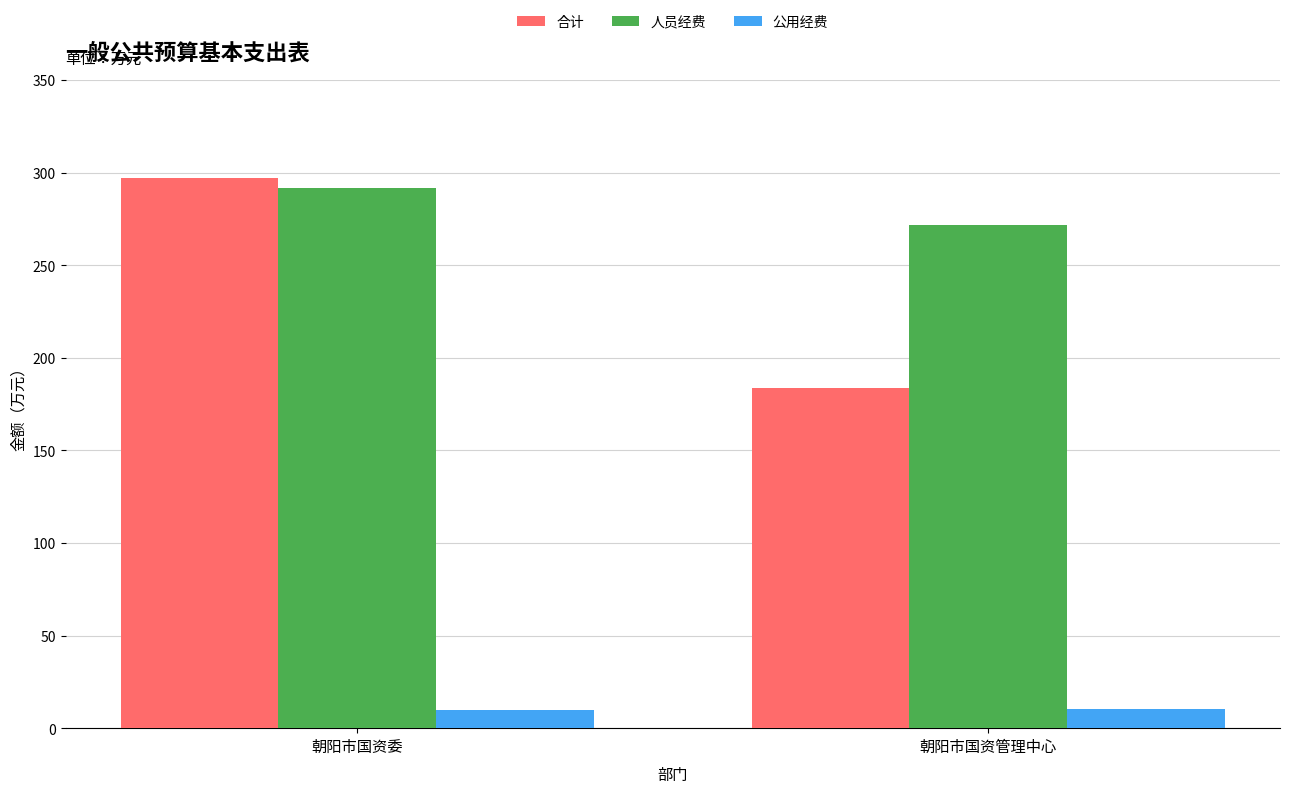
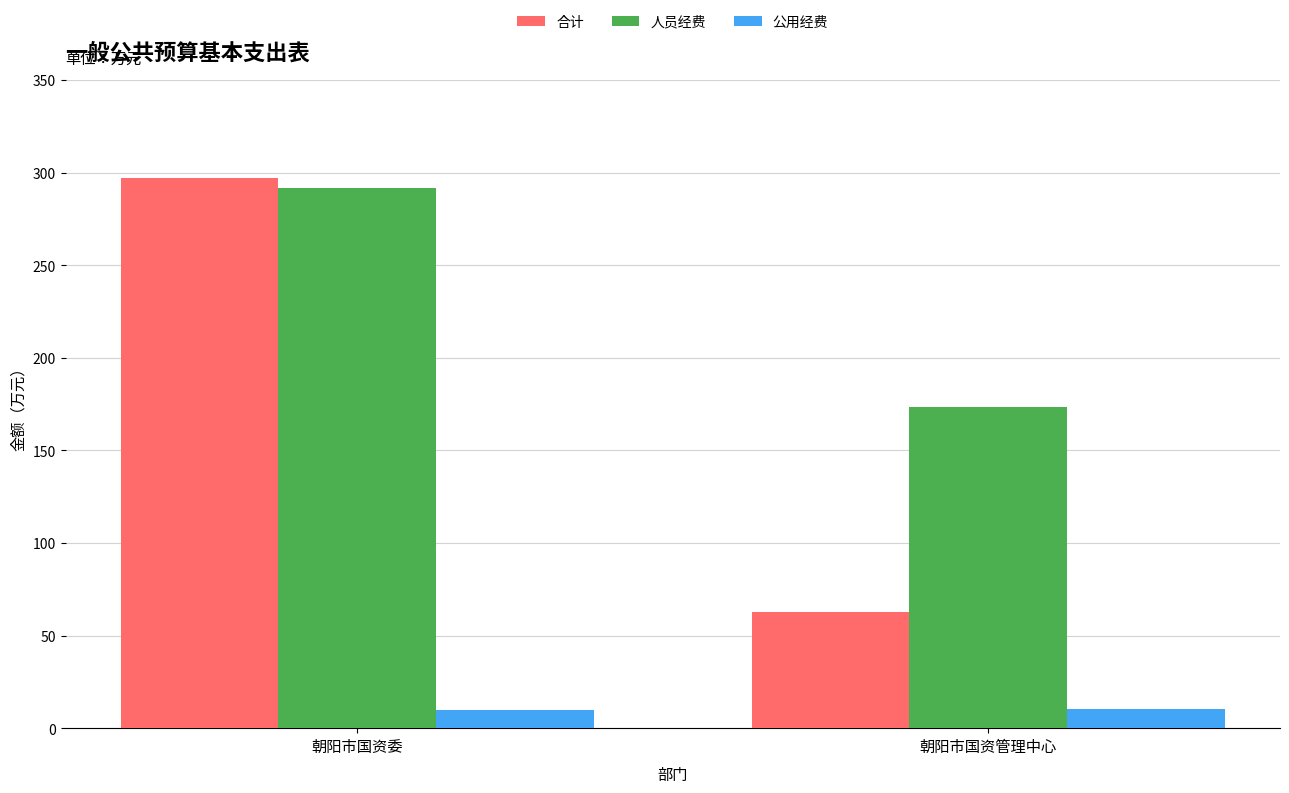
  {
    "合计": {
      "朝阳市国资委": 297,
-     "朝阳市国资管理中心": 184
+     "朝阳市国资管理中心": 63
    },
    "人员经费": {
      "朝阳市国资委": 292,
-     "朝阳市国资管理中心": 271
+     "朝阳市国资管理中心": 174
    },
    "公用经费": {
      "朝阳市国资委": 10,
      "朝阳市国资管理中心": 10
    }
  }
